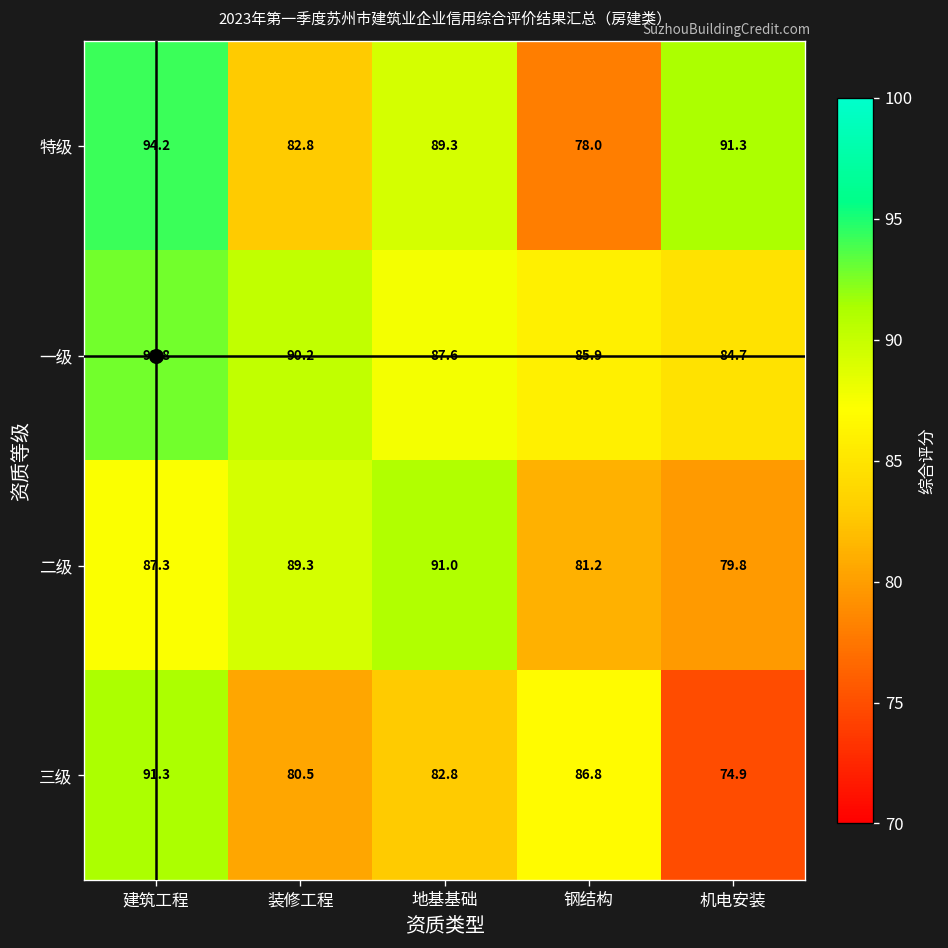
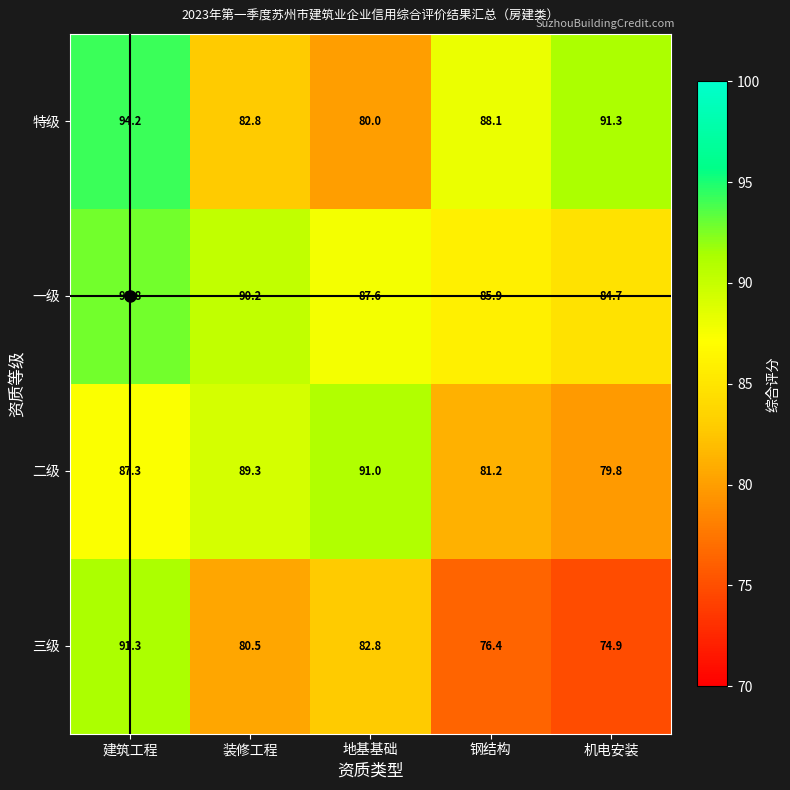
  {
    "特级": {
      "建筑工程": 94.2,
      "装修工程": 82.8,
-     "地基基础": 89.3,
-     "钢结构": 78.0,
+     "地基基础": 80.0,
+     "钢结构": 88.1,
      "机电安装": 91.3
    },
    "一级": {
      "装修工程": 90.2,
      "地基基础": 87.6,
      "钢结构": 85.9,
      "机电安装": 84.7
    },
    "二级": {
      "建筑工程": 87.3,
      "装修工程": 89.3,
      "地基基础": 91.0,
      "钢结构": 81.2,
      "机电安装": 79.8
    },
    "三级": {
      "建筑工程": 91.3,
      "装修工程": 80.5,
      "地基基础": 82.8,
-     "钢结构": 86.8,
+     "钢结构": 76.4,
      "机电安装": 74.9
    }
  }
